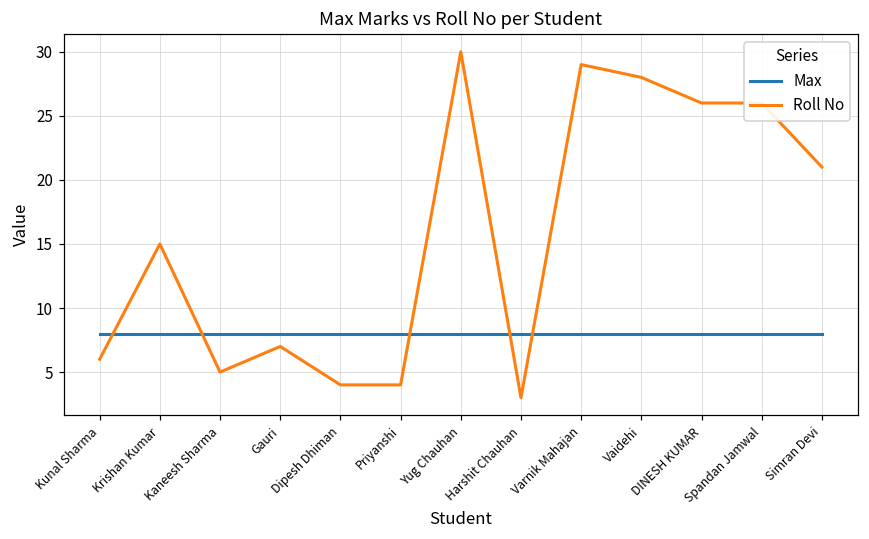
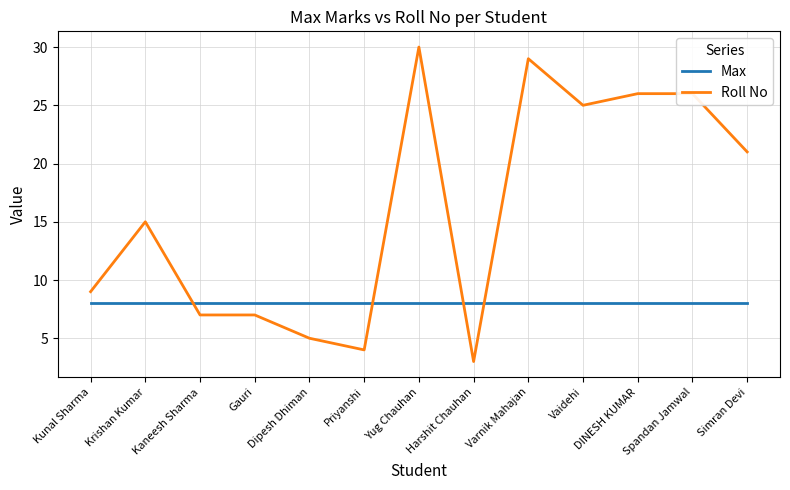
  {
    "Max": {
      "Kunal Sharma": 8,
      "Krishan Kumar": 8,
      "Kaneesh Sharma": 8,
      "Gauri": 8,
      "Dipesh Dhiman": 8,
      "Priyanshi": 8,
      "Yug Chauhan": 8,
      "Harshit Chauhan": 8,
      "Varnik Mahajan": 8,
      "Vaidehi": 8,
      "DINESH KUMAR": 8,
      "Spandan Jamwal": 8,
      "Simran Devi": 8
    },
    "Roll No": {
-     "Kunal Sharma": 6,
+     "Kunal Sharma": 9,
      "Krishan Kumar": 15,
-     "Kaneesh Sharma": 5,
+     "Kaneesh Sharma": 7,
      "Gauri": 7,
-     "Dipesh Dhiman": 4,
+     "Dipesh Dhiman": 5,
      "Priyanshi": 4,
      "Yug Chauhan": 30,
      "Harshit Chauhan": 3,
      "Varnik Mahajan": 29,
-     "Vaidehi": 28,
+     "Vaidehi": 25,
      "DINESH KUMAR": 26,
      "Simran Devi": 21
    }
  }
